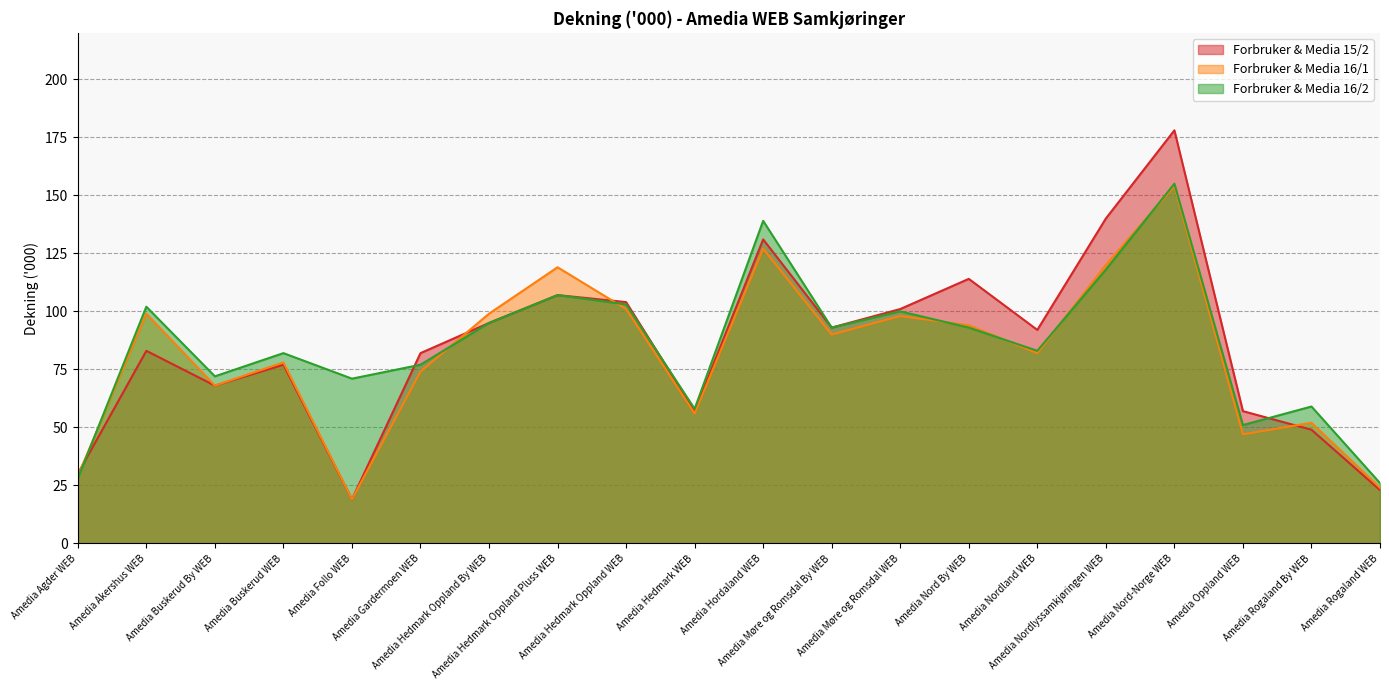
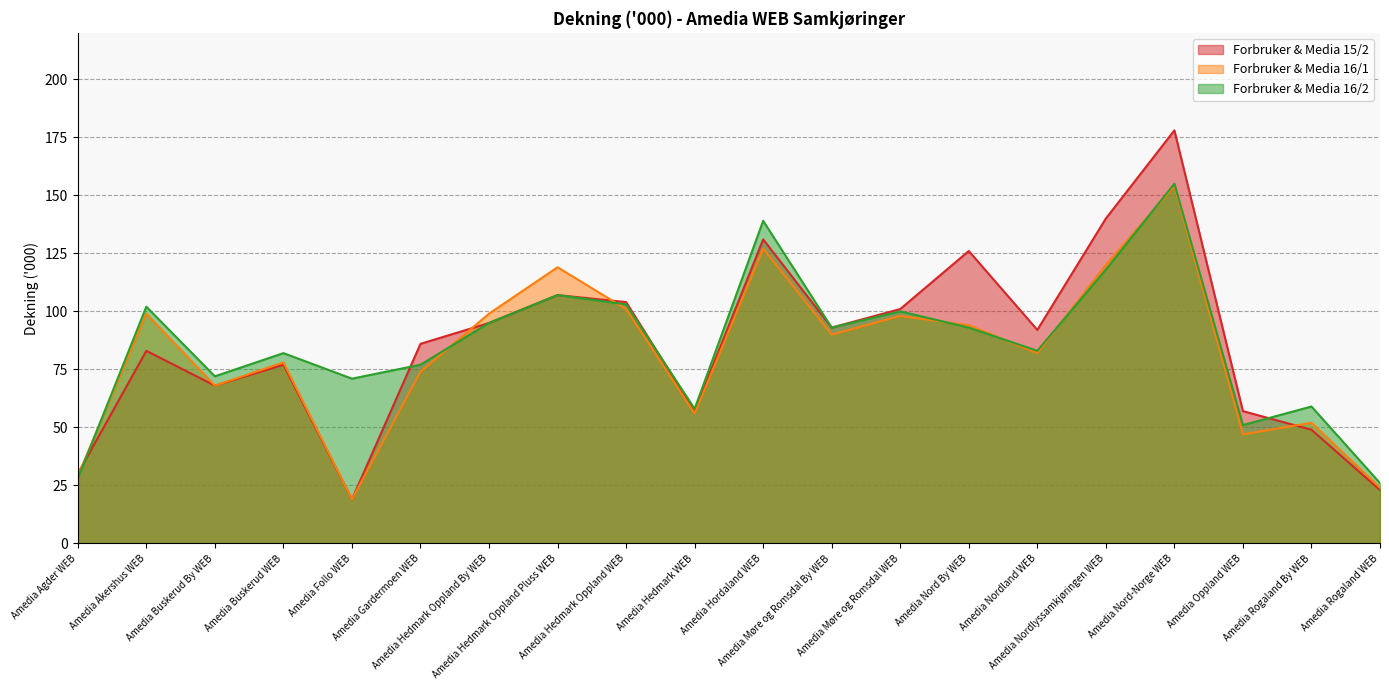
  {
    "Forbruker & Media 15/2": {
      "Amedia Akershus WEB": 83,
-     "Amedia Gardermoen WEB": 82,
+     "Amedia Gardermoen WEB": 86,
      "Amedia Hordaland WEB": 131,
-     "Amedia Nord By WEB": 114,
+     "Amedia Nord By WEB": 126,
      "Amedia Nordland WEB": 92,
      "Amedia Nordlyssamkjøringen WEB": 140,
      "Amedia Nord-Norge WEB": 178,
      "Amedia Oppland WEB": 57,
      "Amedia Rogaland By WEB": 49
    },
    "Forbruker & Media 16/1": {
      "Amedia Akershus WEB": 99,
      "Amedia Gardermoen WEB": 74,
      "Amedia Hedmark Oppland By WEB": 99,
      "Amedia Hedmark Oppland Pluss WEB": 119,
      "Amedia Hedmark Oppland WEB": 101,
      "Amedia Hordaland WEB": 127,
      "Amedia Møre og Romsdal By WEB": 90,
      "Amedia Møre og Romsdal WEB": 98,
      "Amedia Nordlyssamkjøringen WEB": 120,
      "Amedia Oppland WEB": 47,
      "Amedia Rogaland By WEB": 52
    },
    "Forbruker & Media 16/2": {
      "Amedia Akershus WEB": 102,
      "Amedia Buskerud By WEB": 72,
      "Amedia Buskerud WEB": 82,
      "Amedia Follo WEB": 71,
      "Amedia Gardermoen WEB": 77,
      "Amedia Hordaland WEB": 139,
      "Amedia Nordlyssamkjøringen WEB": 118,
      "Amedia Oppland WEB": 51,
      "Amedia Rogaland By WEB": 59,
      "Amedia Rogaland WEB": 26
    }
  }
